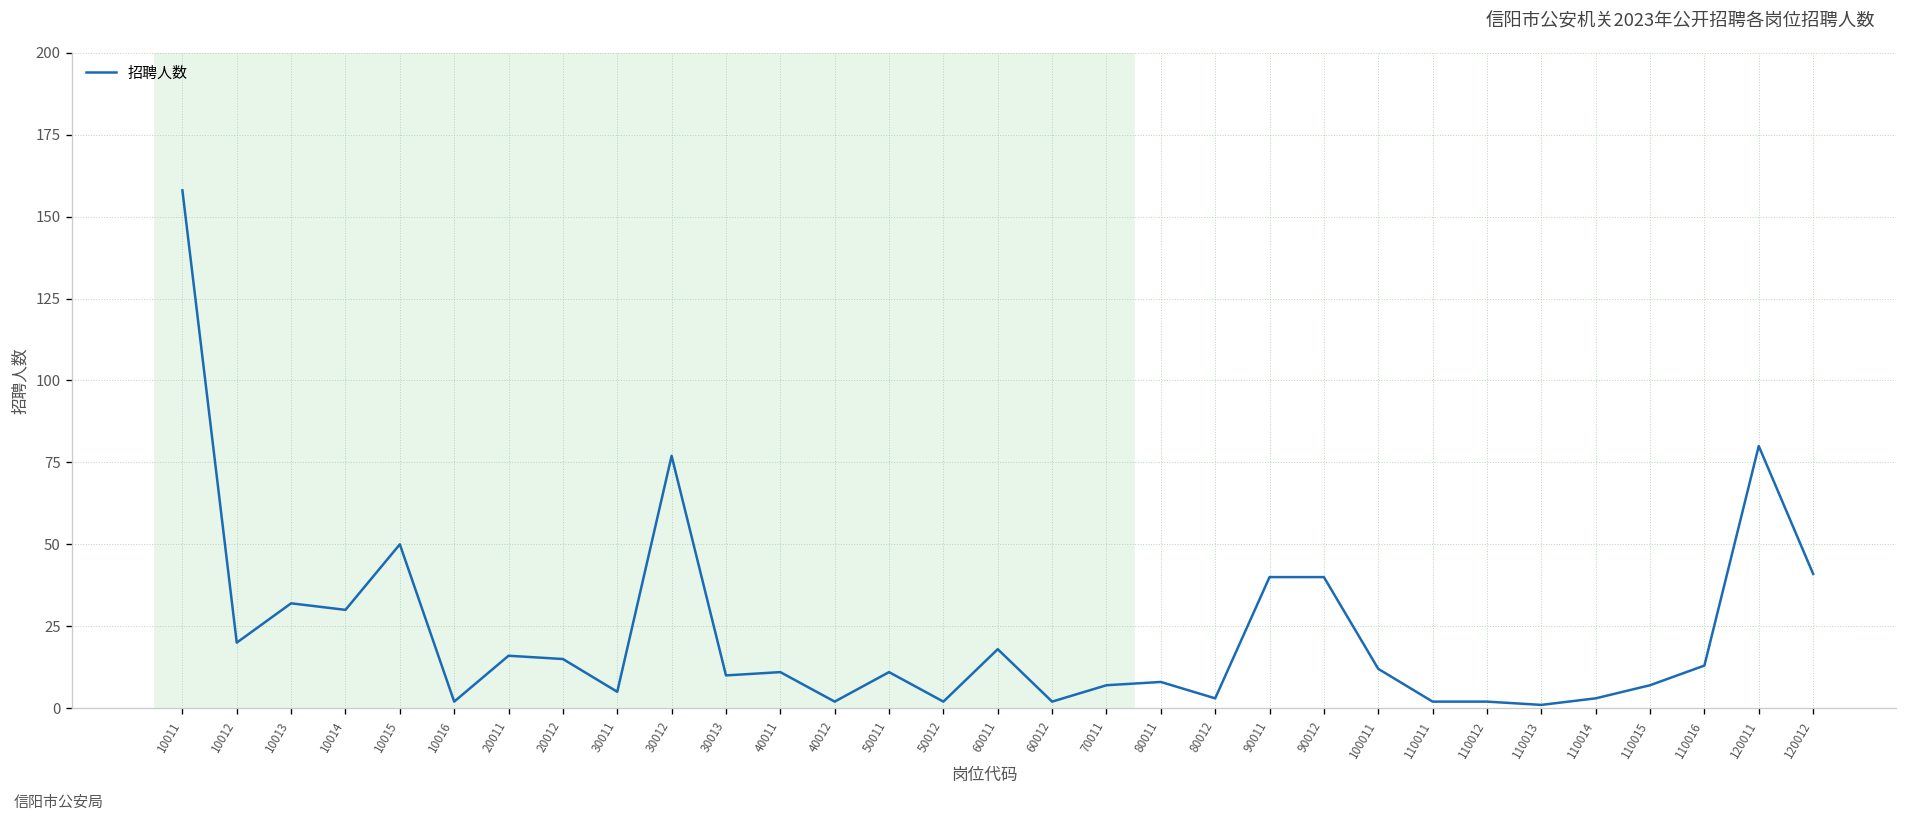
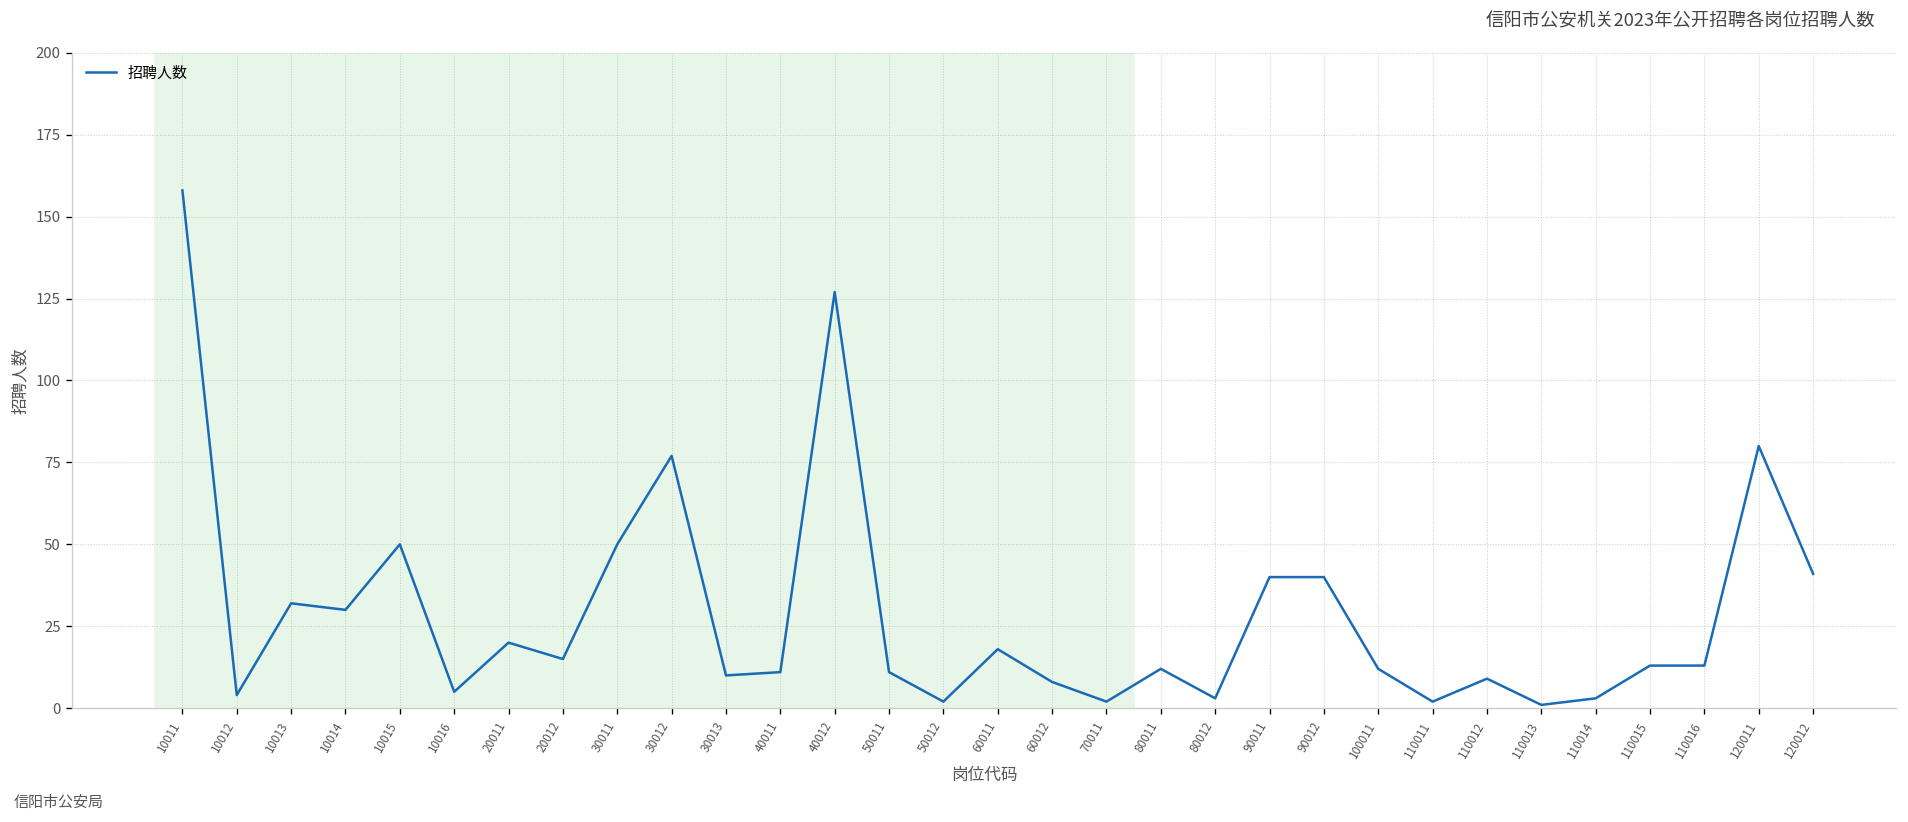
  {
    "10011": 158,
-   "10012": 20,
+   "10012": 4,
    "10013": 32,
    "10014": 30,
    "10015": 50,
-   "10016": 2,
-   "20011": 16,
+   "10016": 5,
+   "20011": 20,
    "20012": 15,
-   "30011": 5,
+   "30011": 50,
    "30012": 77,
    "30013": 10,
    "40011": 11,
-   "40012": 2,
+   "40012": 127,
    "50011": 11,
    "50012": 2,
    "60011": 18,
-   "60012": 2,
-   "70011": 7,
-   "80011": 8,
+   "60012": 8,
+   "70011": 2,
+   "80011": 12,
    "80012": 3,
    "90011": 40,
    "90012": 40,
    "100011": 12,
    "110011": 2,
-   "110012": 2,
+   "110012": 9,
    "110013": 1,
    "110014": 3,
-   "110015": 7,
+   "110015": 13,
    "110016": 13,
    "120011": 80,
    "120012": 41
  }
